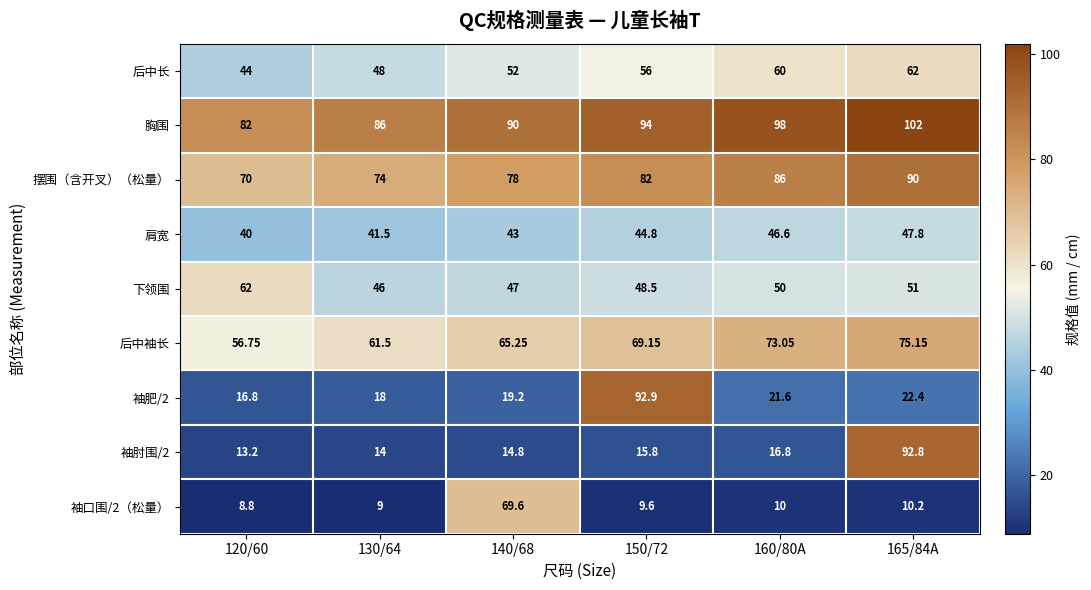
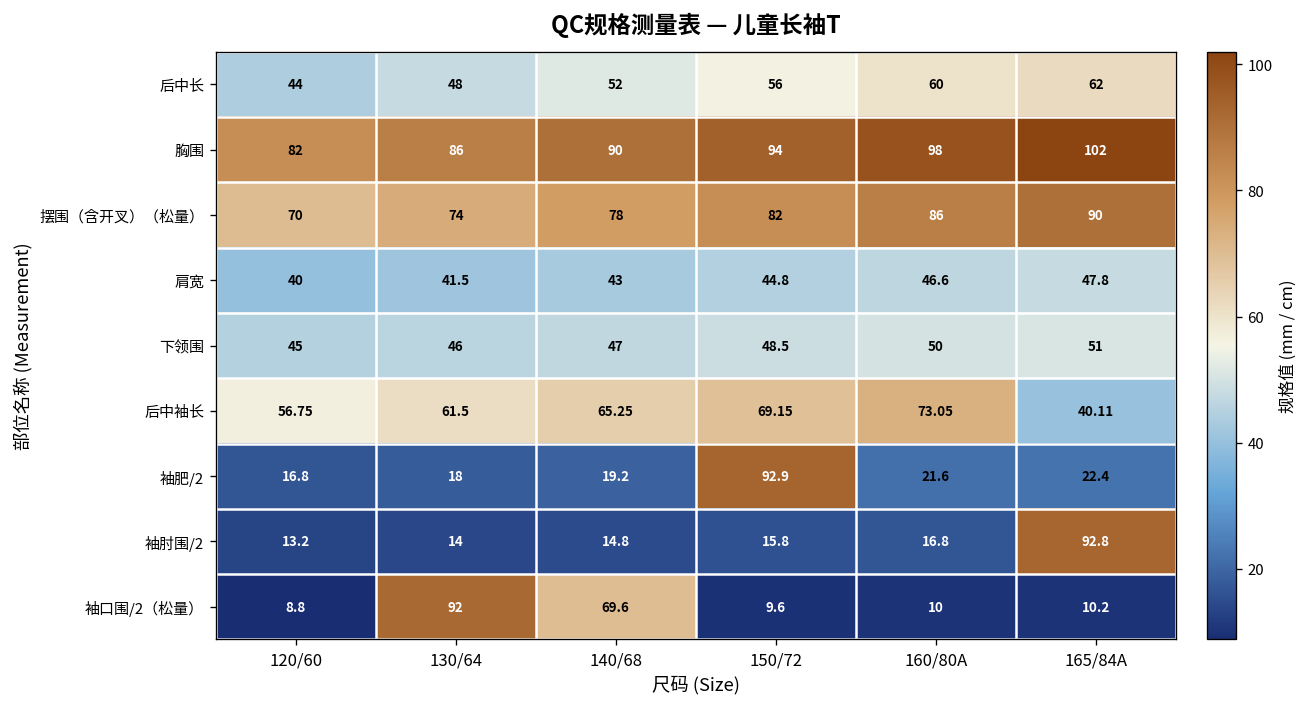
  {
    "后中长": {
      "120/60": 44,
      "130/64": 48,
      "140/68": 52,
      "150/72": 56,
      "160/80A": 60,
      "165/84A": 62
    },
    "胸围": {
      "120/60": 82,
      "130/64": 86,
      "140/68": 90,
      "150/72": 94,
      "160/80A": 98,
      "165/84A": 102
    },
    "摆围（含开叉）（松量）": {
      "120/60": 70,
      "130/64": 74,
      "140/68": 78,
      "150/72": 82,
      "160/80A": 86,
      "165/84A": 90
    },
    "肩宽": {
      "120/60": 40,
      "130/64": 41.5,
      "140/68": 43,
      "150/72": 44.8,
      "160/80A": 46.6,
      "165/84A": 47.8
    },
    "下领围": {
-     "120/60": 62,
+     "120/60": 45,
      "130/64": 46,
      "140/68": 47,
      "150/72": 48.5,
      "160/80A": 50,
      "165/84A": 51
    },
    "后中袖长": {
      "120/60": 56.75,
      "130/64": 61.5,
      "140/68": 65.25,
      "150/72": 69.15,
      "160/80A": 73.05,
-     "165/84A": 75.15
+     "165/84A": 40.11
    },
    "袖肥/2": {
      "120/60": 16.8,
      "130/64": 18,
      "140/68": 19.2,
      "150/72": 92.9,
      "160/80A": 21.6,
      "165/84A": 22.4
    },
    "袖肘围/2": {
      "120/60": 13.2,
      "130/64": 14,
      "140/68": 14.8,
      "150/72": 15.8,
      "160/80A": 16.8,
      "165/84A": 92.8
    },
    "袖口围/2（松量）": {
      "120/60": 8.8,
-     "130/64": 9,
+     "130/64": 92,
      "140/68": 69.6,
      "150/72": 9.6,
      "160/80A": 10,
      "165/84A": 10.2
    }
  }
